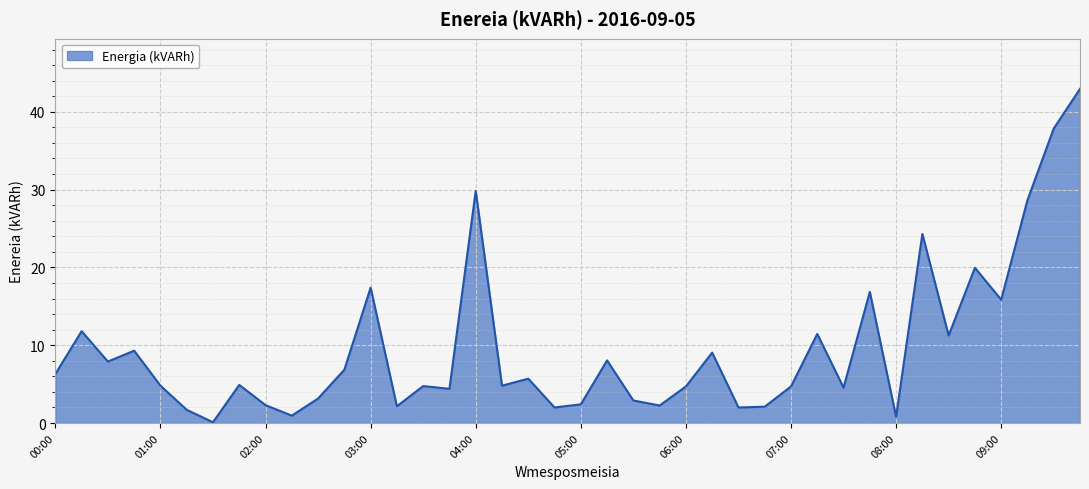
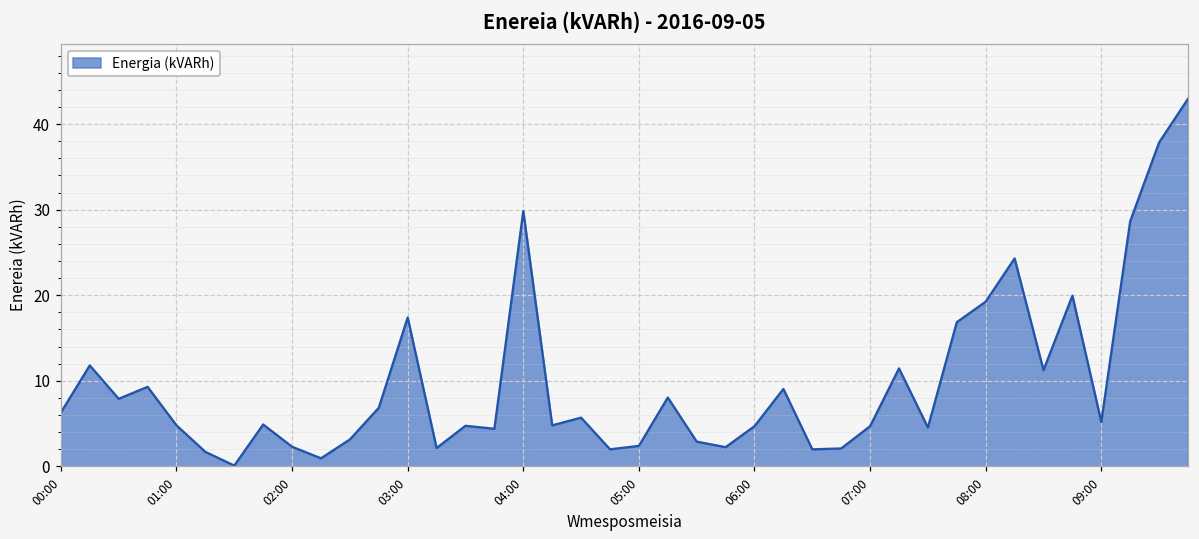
  {
    "00:00": 6,
    "01:00": 5,
    "02:00": 2,
    "03:00": 17,
    "04:00": 30,
    "05:00": 2,
    "06:00": 5,
    "07:00": 5,
-   "08:00": 1,
-   "09:00": 16
+   "08:00": 19,
+   "09:00": 5
  }
